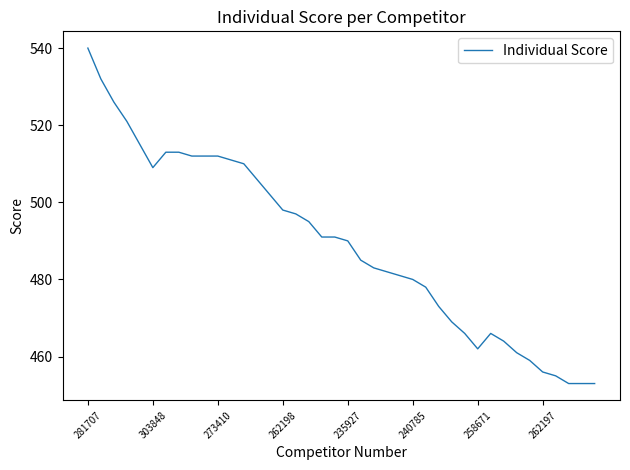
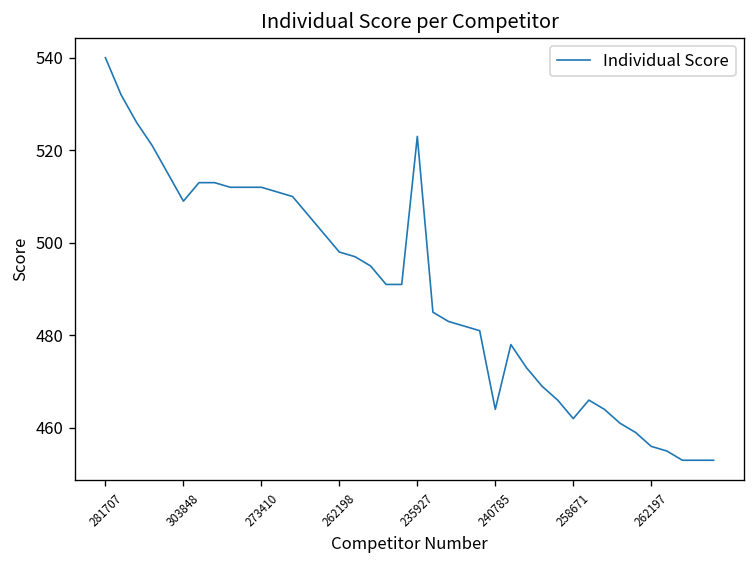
  {
    "281707": 540,
    "303848": 509,
    "273410": 512,
    "262198": 498,
-   "235927": 490,
-   "240785": 480,
+   "235927": 523,
+   "240785": 464,
    "258671": 462,
    "262197": 456
  }
